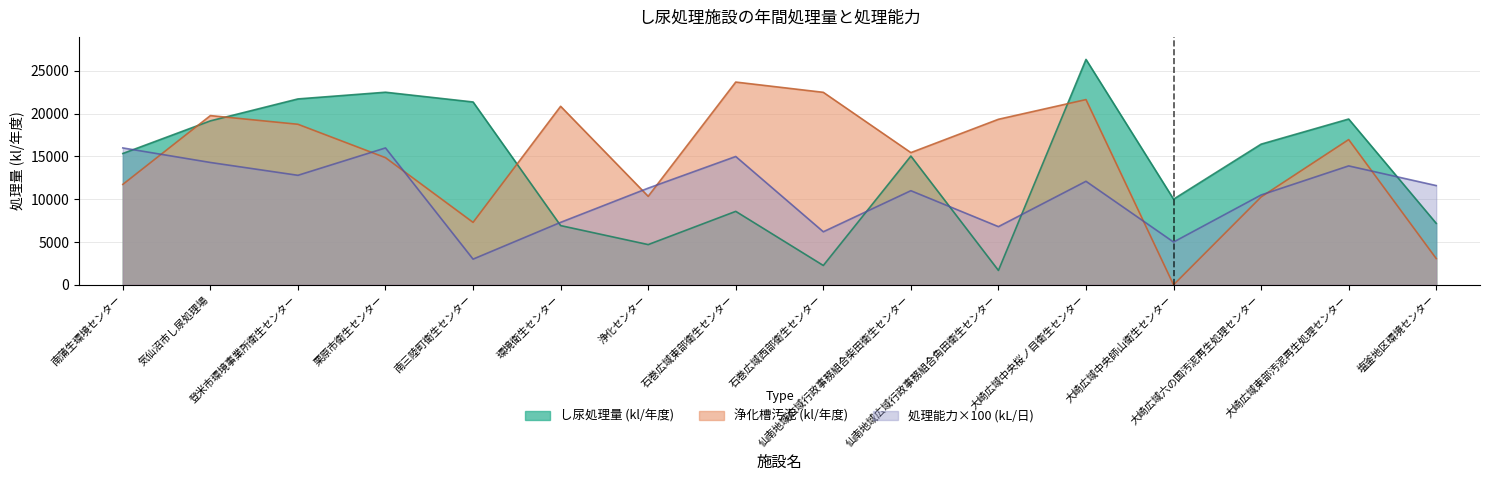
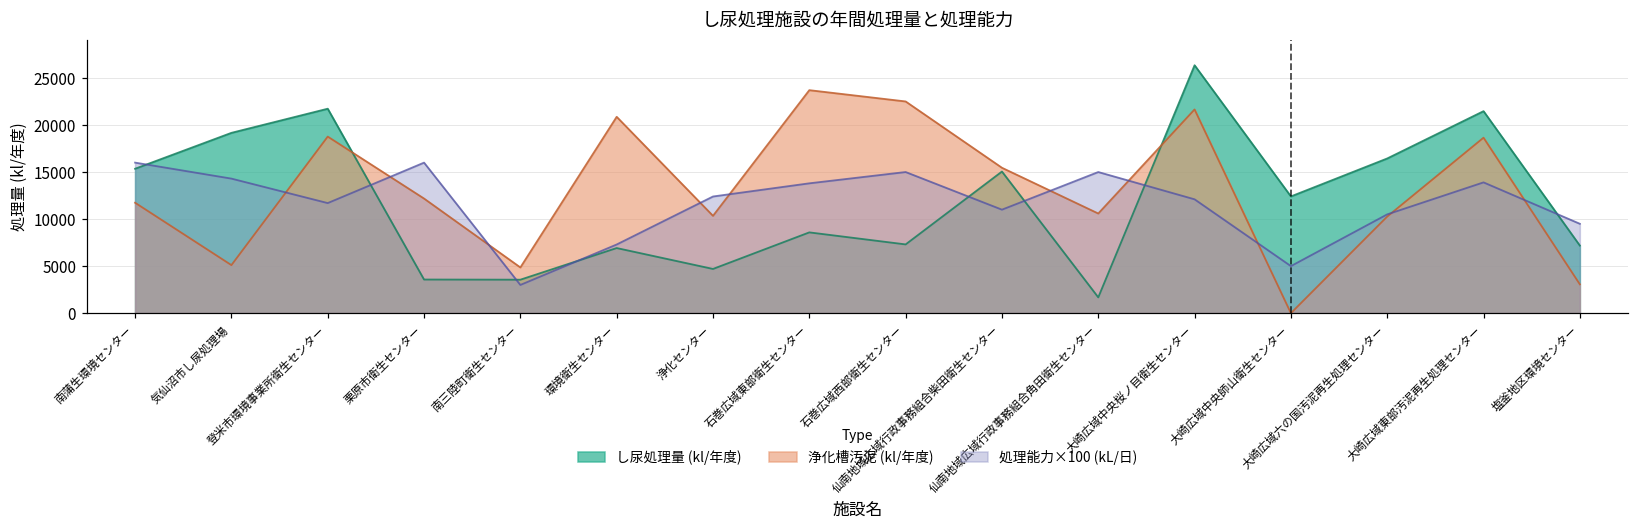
  {
    "し尿処理量 (kl/年度)": {
      "南蒲生環境センター": 15000,
      "気仙沼市し尿処理場": 19000,
      "登米市環境事業所衛生センター": 22000,
-     "栗原市衛生センター": 23000,
-     "南三陸町衛生センター": 21000,
+     "栗原市衛生センター": 4000,
+     "南三陸町衛生センター": 4000,
      "環境衛生センター": 7000,
      "浄化センター": 5000,
      "石巻広域東部衛生センター": 9000,
-     "石巻広域西部衛生センター": 2000,
+     "石巻広域西部衛生センター": 7000,
      "仙南地域広域行政事務組合柴田衛生センター": 15000,
      "仙南地域広域行政事務組合角田衛生センター": 2000,
      "大崎広域中央桜ノ目衛生センター": 26000,
-     "大崎広域中央師山衛生センター": 10000,
+     "大崎広域中央師山衛生センター": 12000,
      "大崎広域六の国汚泥再生処理センター": 16000,
-     "大崎広域東部汚泥再生処理センター": 19000,
+     "大崎広域東部汚泥再生処理センター": 21000,
      "塩釜地区環境センター": 7000
    },
    "浄化槽汚泥 (kl/年度)": {
      "南蒲生環境センター": 12000,
-     "気仙沼市し尿処理場": 20000,
+     "気仙沼市し尿処理場": 5000,
      "登米市環境事業所衛生センター": 19000,
-     "栗原市衛生センター": 15000,
-     "南三陸町衛生センター": 7000,
+     "栗原市衛生センター": 12000,
+     "南三陸町衛生センター": 5000,
      "環境衛生センター": 21000,
      "浄化センター": 10000,
      "石巻広域東部衛生センター": 24000,
      "石巻広域西部衛生センター": 23000,
      "仙南地域広域行政事務組合柴田衛生センター": 15000,
-     "仙南地域広域行政事務組合角田衛生センター": 19000,
+     "仙南地域広域行政事務組合角田衛生センター": 11000,
      "大崎広域中央桜ノ目衛生センター": 22000,
      "大崎広域中央師山衛生センター": 0,
-     "大崎広域東部汚泥再生処理センター": 17000,
+     "大崎広域東部汚泥再生処理センター": 19000,
      "塩釜地区環境センター": 3000
    },
    "処理能力×100 (kL/日)": {
      "南蒲生環境センター": 16000,
      "気仙沼市し尿処理場": 14000,
-     "登米市環境事業所衛生センター": 13000,
+     "登米市環境事業所衛生センター": 12000,
      "栗原市衛生センター": 16000,
      "南三陸町衛生センター": 3000,
      "環境衛生センター": 7000,
-     "浄化センター": 11000,
-     "石巻広域東部衛生センター": 15000,
-     "石巻広域西部衛生センター": 6000,
+     "浄化センター": 12000,
+     "石巻広域東部衛生センター": 14000,
+     "石巻広域西部衛生センター": 15000,
      "仙南地域広域行政事務組合柴田衛生センター": 11000,
-     "仙南地域広域行政事務組合角田衛生センター": 7000,
+     "仙南地域広域行政事務組合角田衛生センター": 15000,
      "大崎広域中央桜ノ目衛生センター": 12000,
      "大崎広域中央師山衛生センター": 5000,
      "大崎広域東部汚泥再生処理センター": 14000,
-     "塩釜地区環境センター": 12000
+     "塩釜地区環境センター": 10000
    }
  }
